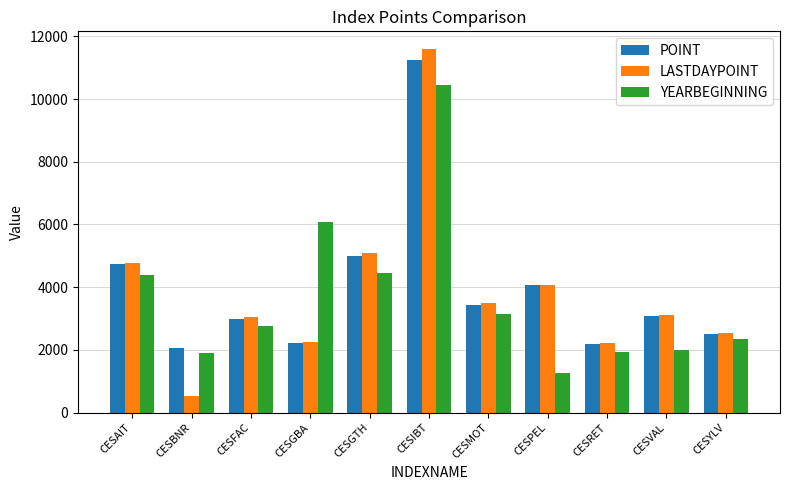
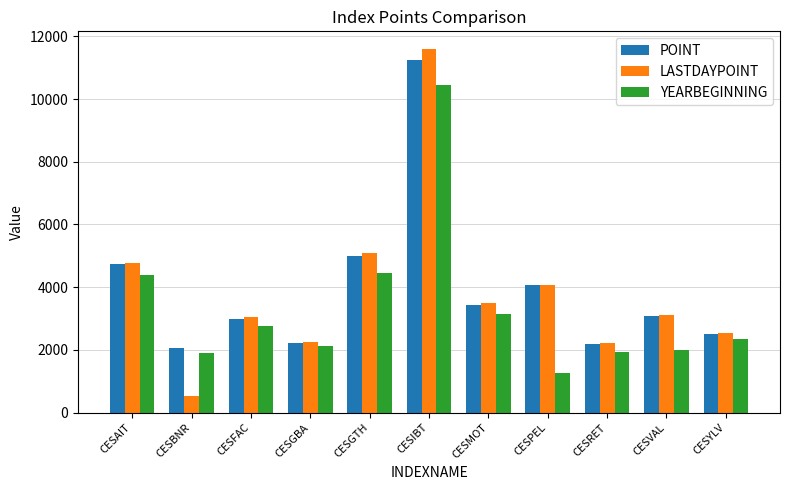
  {
    "POINT": {
      "CESAIT": 4700,
      "CESBNR": 2100,
      "CESFAC": 3000,
      "CESGBA": 2200,
      "CESGTH": 5000,
      "CESIBT": 11200,
      "CESMOT": 3400,
      "CESPEL": 4100,
      "CESRET": 2200,
      "CESVAL": 3100,
      "CESYLV": 2500
    },
    "LASTDAYPOINT": {
      "CESAIT": 4800,
      "CESBNR": 500,
      "CESFAC": 3000,
      "CESGBA": 2300,
      "CESGTH": 5100,
      "CESIBT": 11600,
      "CESMOT": 3500,
      "CESPEL": 4100,
      "CESRET": 2200,
      "CESVAL": 3100,
      "CESYLV": 2600
    },
    "YEARBEGINNING": {
      "CESAIT": 4400,
      "CESBNR": 1900,
      "CESFAC": 2800,
-     "CESGBA": 6100,
+     "CESGBA": 2100,
      "CESGTH": 4500,
      "CESIBT": 10500,
      "CESMOT": 3100,
      "CESPEL": 1300,
      "CESRET": 1900,
      "CESVAL": 2000,
      "CESYLV": 2400
    }
  }
